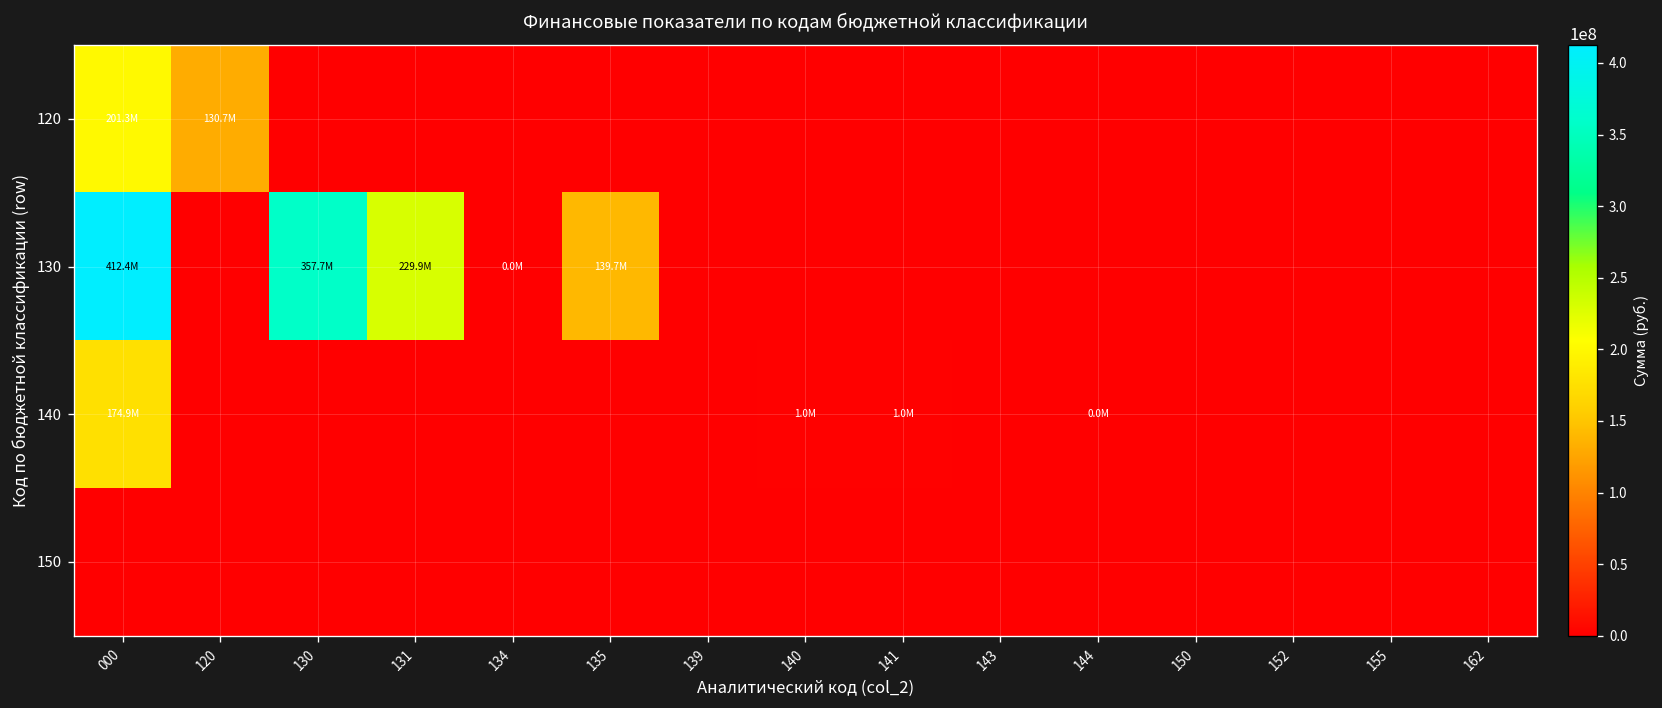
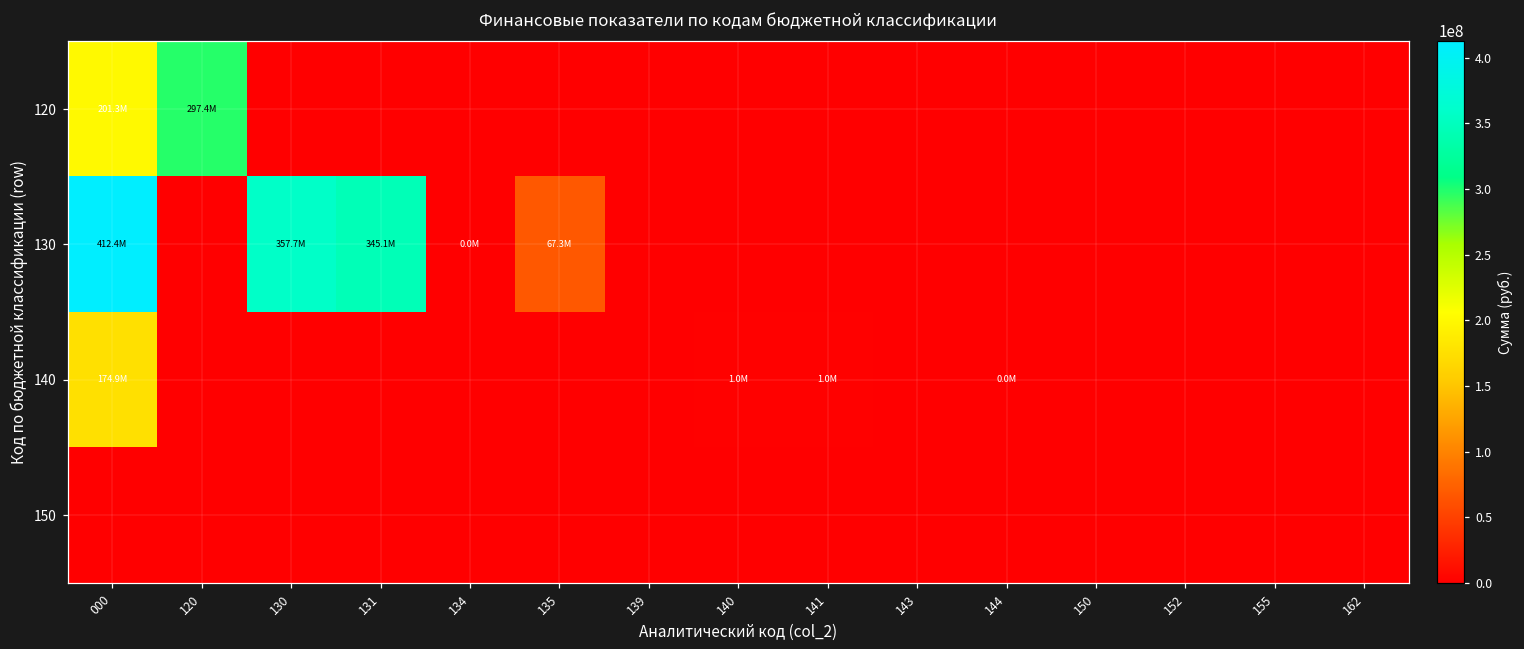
  {
    "120": {
      "000": "201.3M",
-     "120": "130.7M"
+     "120": "297.4M"
    },
    "130": {
      "000": "412.4M",
      "130": "357.7M",
-     "131": "229.9M",
+     "131": "345.1M",
      "134": "0.0M",
-     "135": "139.7M"
+     "135": "67.3M"
    },
    "140": {
      "000": "174.9M",
      "140": "1.0M",
      "141": "1.0M",
      "144": "0.0M"
    }
  }
